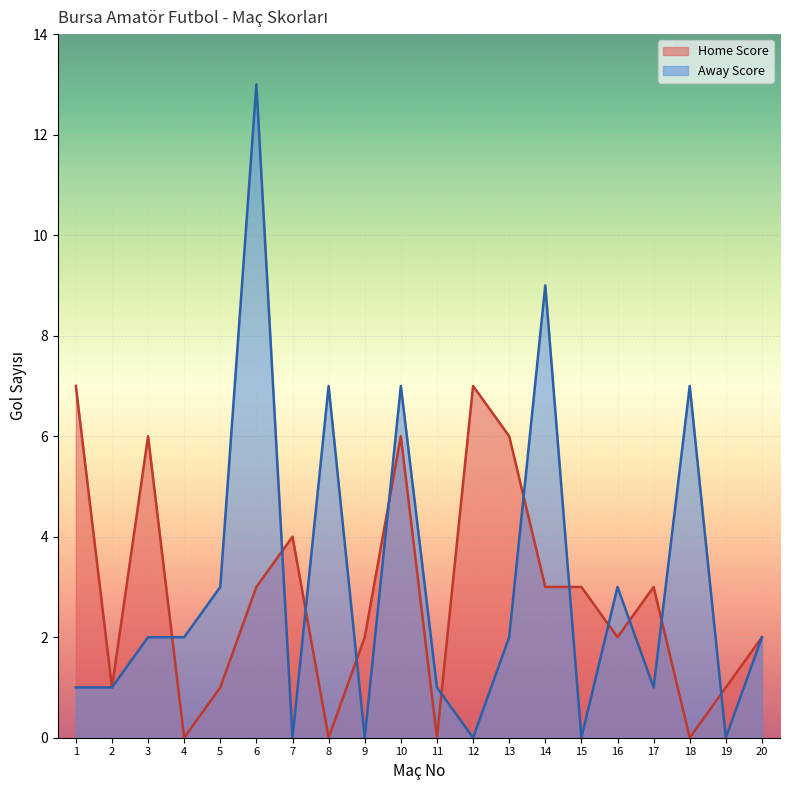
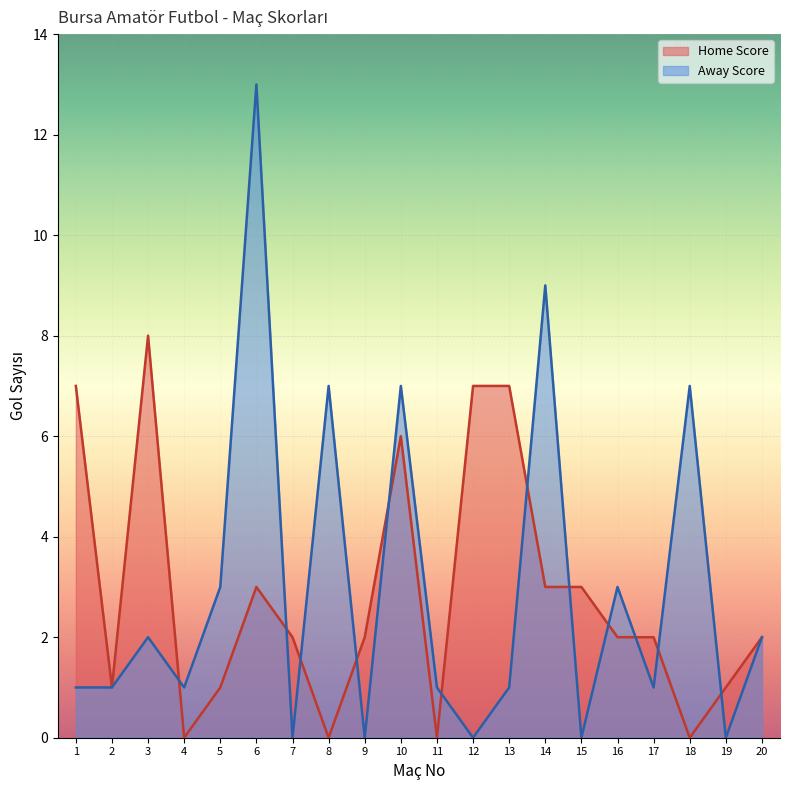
  {
    "Home Score": {
      "1": 7,
-     "3": 6,
+     "3": 8,
      "4": 0,
      "5": 1,
      "6": 3,
-     "7": 4,
+     "7": 2,
      "8": 0,
      "9": 2,
      "10": 6,
      "11": 0,
      "12": 7,
-     "13": 6,
+     "13": 7,
      "14": 3,
      "15": 3,
      "16": 2,
-     "17": 3,
+     "17": 2,
      "18": 0,
      "19": 1
    },
    "Away Score": {
      "1": 1,
      "3": 2,
-     "4": 2,
+     "4": 1,
      "5": 3,
      "6": 13,
      "7": 0,
      "8": 7,
      "9": 0,
      "10": 7,
      "11": 1,
      "12": 0,
-     "13": 2,
+     "13": 1,
      "14": 9,
      "15": 0,
      "16": 3,
      "17": 1,
      "18": 7,
      "19": 0
    }
  }
